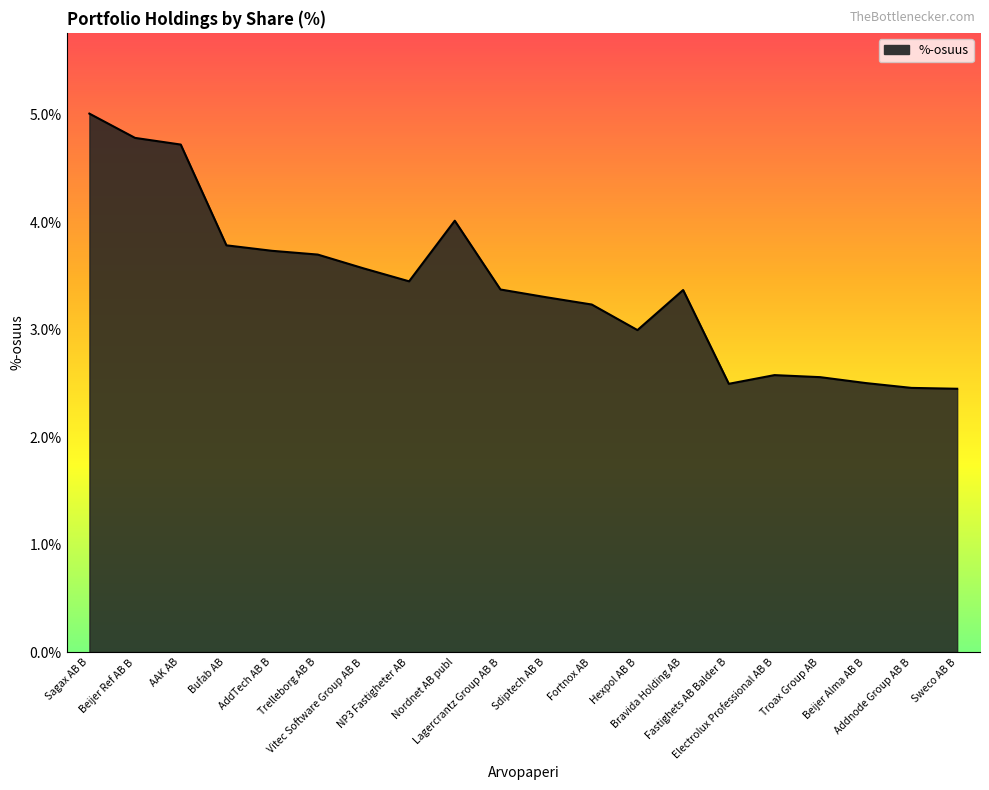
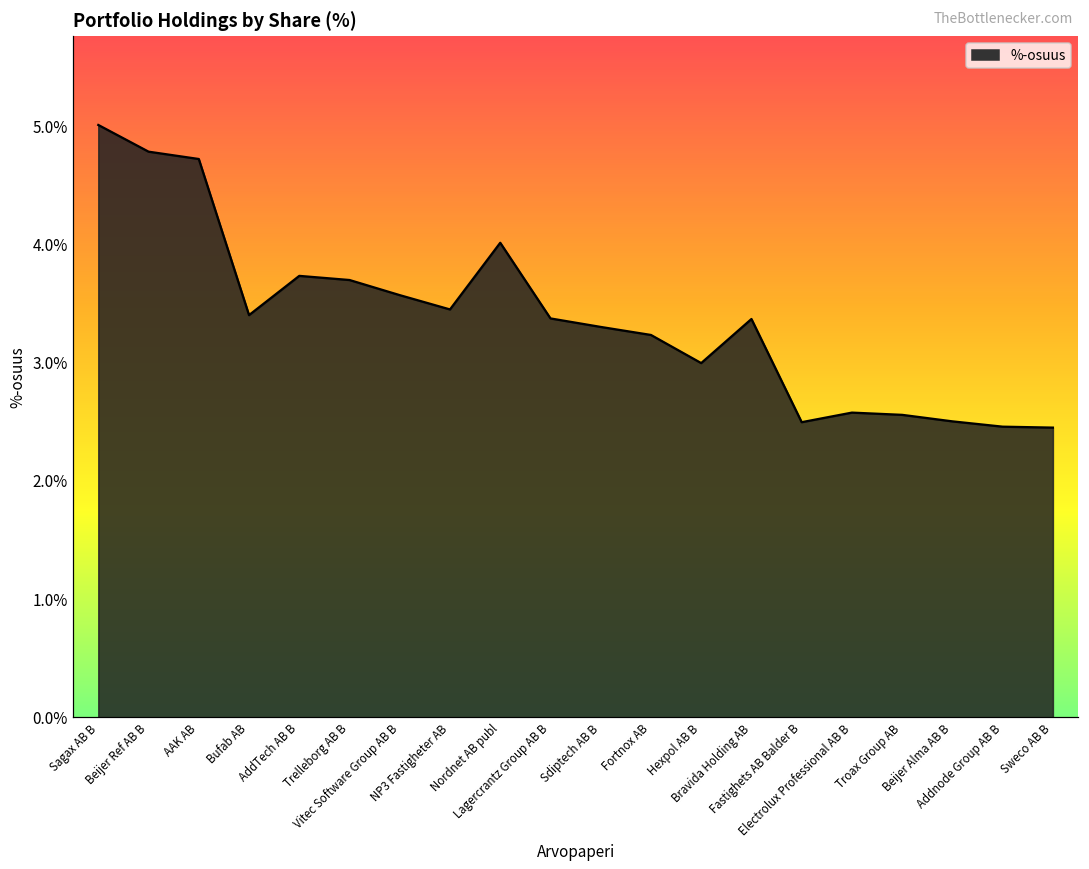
  {
    "Sagax AB B": "5.01%",
    "Beijer Ref AB B": "4.79%",
    "AAK AB": "4.72%",
-   "Bufab AB": "3.79%",
+   "Bufab AB": "3.40%",
    "AddTech AB B": "3.74%",
    "Trelleborg AB B": "3.70%",
    "Vitec Software Group AB B": "3.57%",
    "NP3 Fastigheter AB": "3.45%",
    "Nordnet AB publ": "4.02%",
    "Lagercrantz Group AB B": "3.38%",
    "Sdiptech AB B": "3.30%",
    "Fortnox AB": "3.24%",
    "Hexpol AB B": "3.00%",
    "Bravida Holding AB": "3.37%",
    "Fastighets AB Balder B": "2.50%",
    "Electrolux Professional AB B": "2.58%",
    "Troax Group AB": "2.56%",
    "Beijer Alma AB B": "2.50%",
    "Addnode Group AB B": "2.46%",
    "Sweco AB B": "2.45%"
  }
